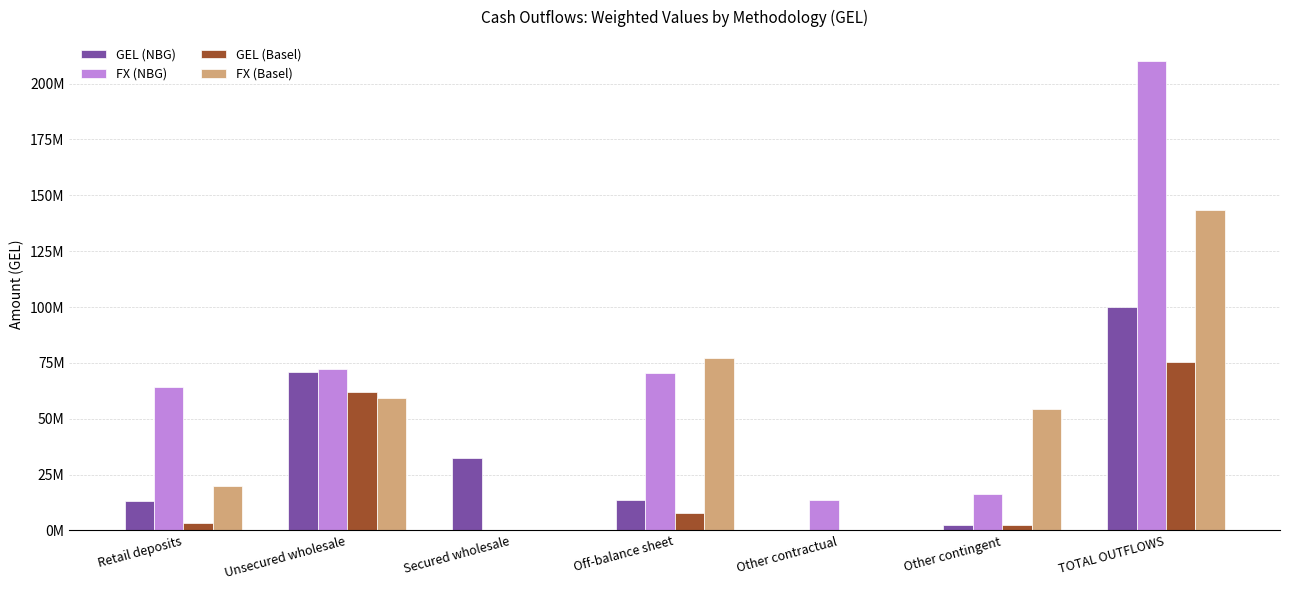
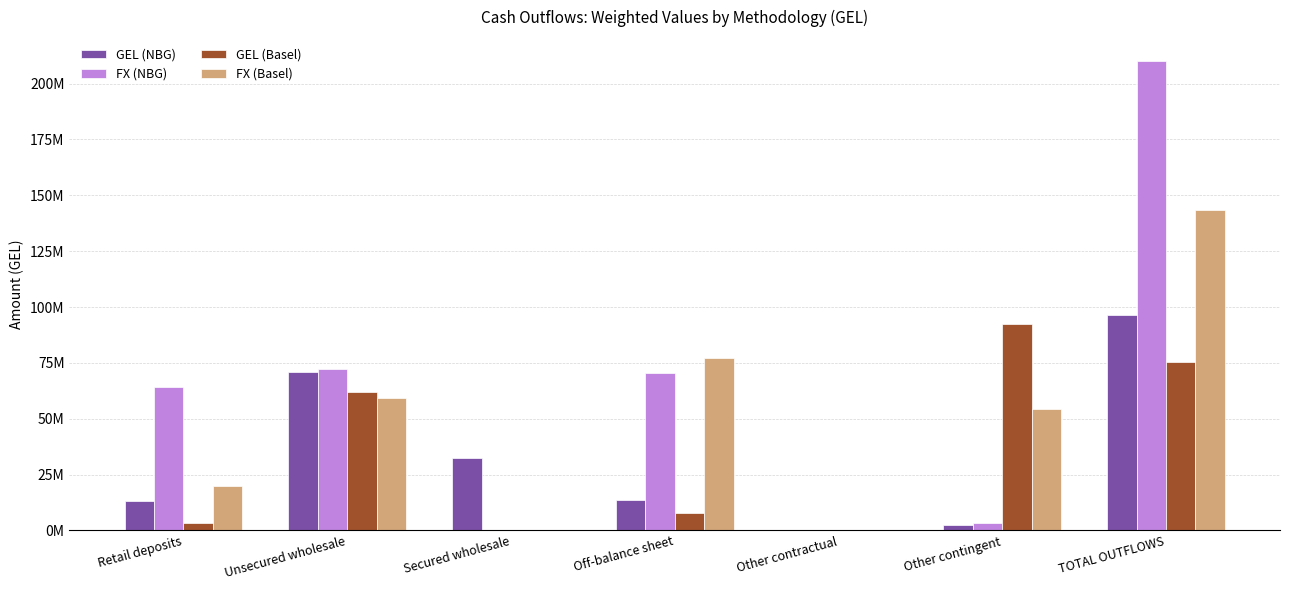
  {
    "GEL (NBG)": {
      "Retail deposits": 13000000,
      "Unsecured wholesale": 71000000,
      "Secured wholesale": 32000000,
      "Off-balance sheet": 14000000,
      "Other contractual": 0,
      "Other contingent": 2000000,
-     "TOTAL OUTFLOWS": 100000000
+     "TOTAL OUTFLOWS": 96000000
    },
    "FX (NBG)": {
      "Retail deposits": 64000000,
      "Unsecured wholesale": 72000000,
      "Secured wholesale": 0,
      "Off-balance sheet": 70000000,
-     "Other contractual": 13000000,
-     "Other contingent": 16000000,
+     "Other contractual": 0,
+     "Other contingent": 3000000,
      "TOTAL OUTFLOWS": 210000000
    },
    "GEL (Basel)": {
      "Retail deposits": 3000000,
      "Unsecured wholesale": 62000000,
      "Secured wholesale": 0,
      "Off-balance sheet": 8000000,
      "Other contractual": 0,
-     "Other contingent": 2000000,
+     "Other contingent": 92000000,
      "TOTAL OUTFLOWS": 75000000
    },
    "FX (Basel)": {
      "Retail deposits": 20000000,
      "Unsecured wholesale": 59000000,
      "Secured wholesale": 0,
      "Off-balance sheet": 77000000,
      "Other contractual": 0,
      "Other contingent": 54000000,
      "TOTAL OUTFLOWS": 143000000
    }
  }
